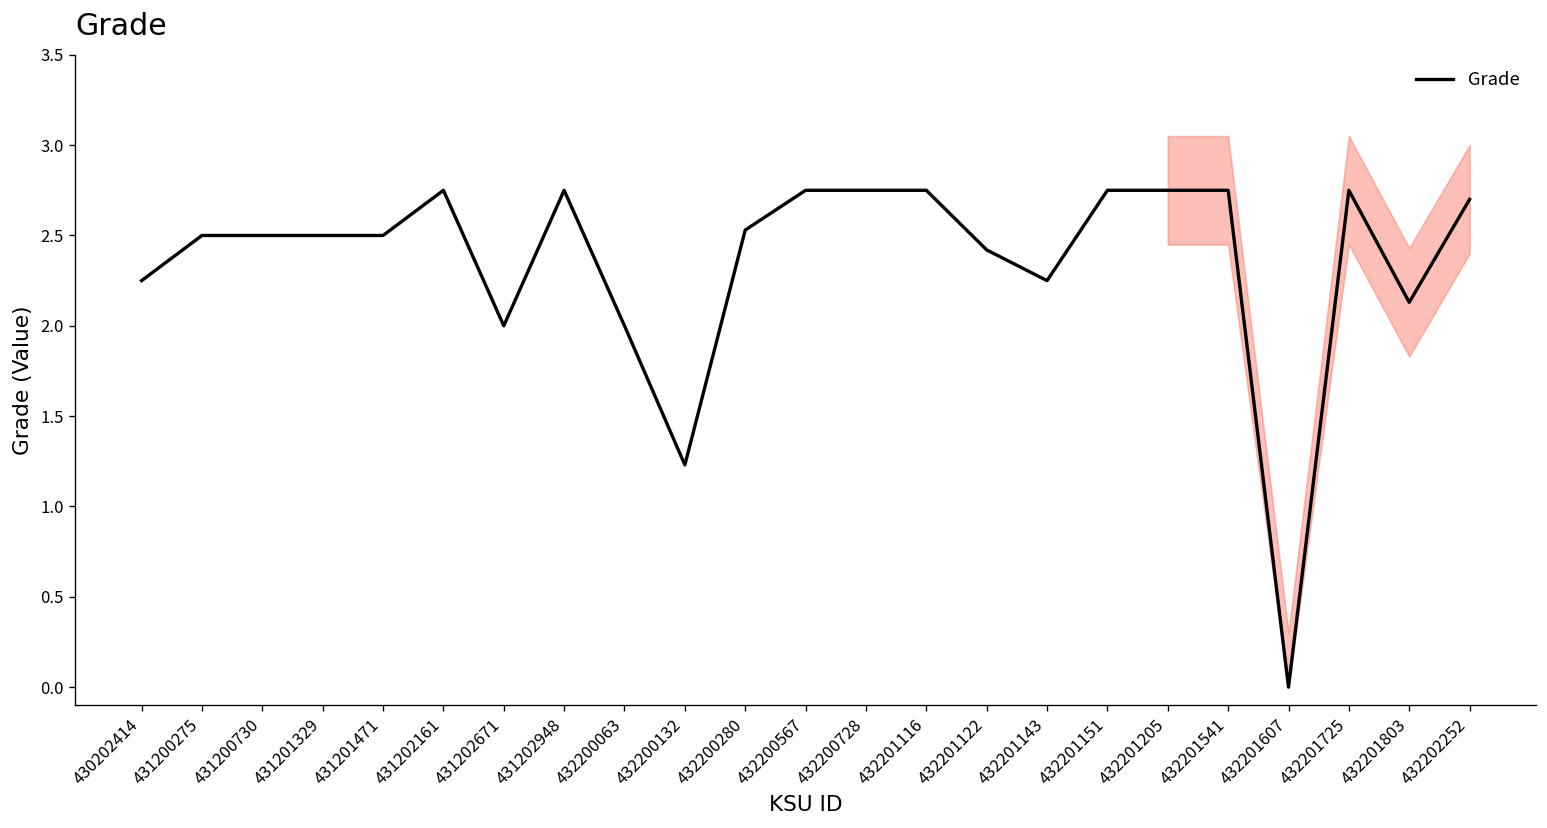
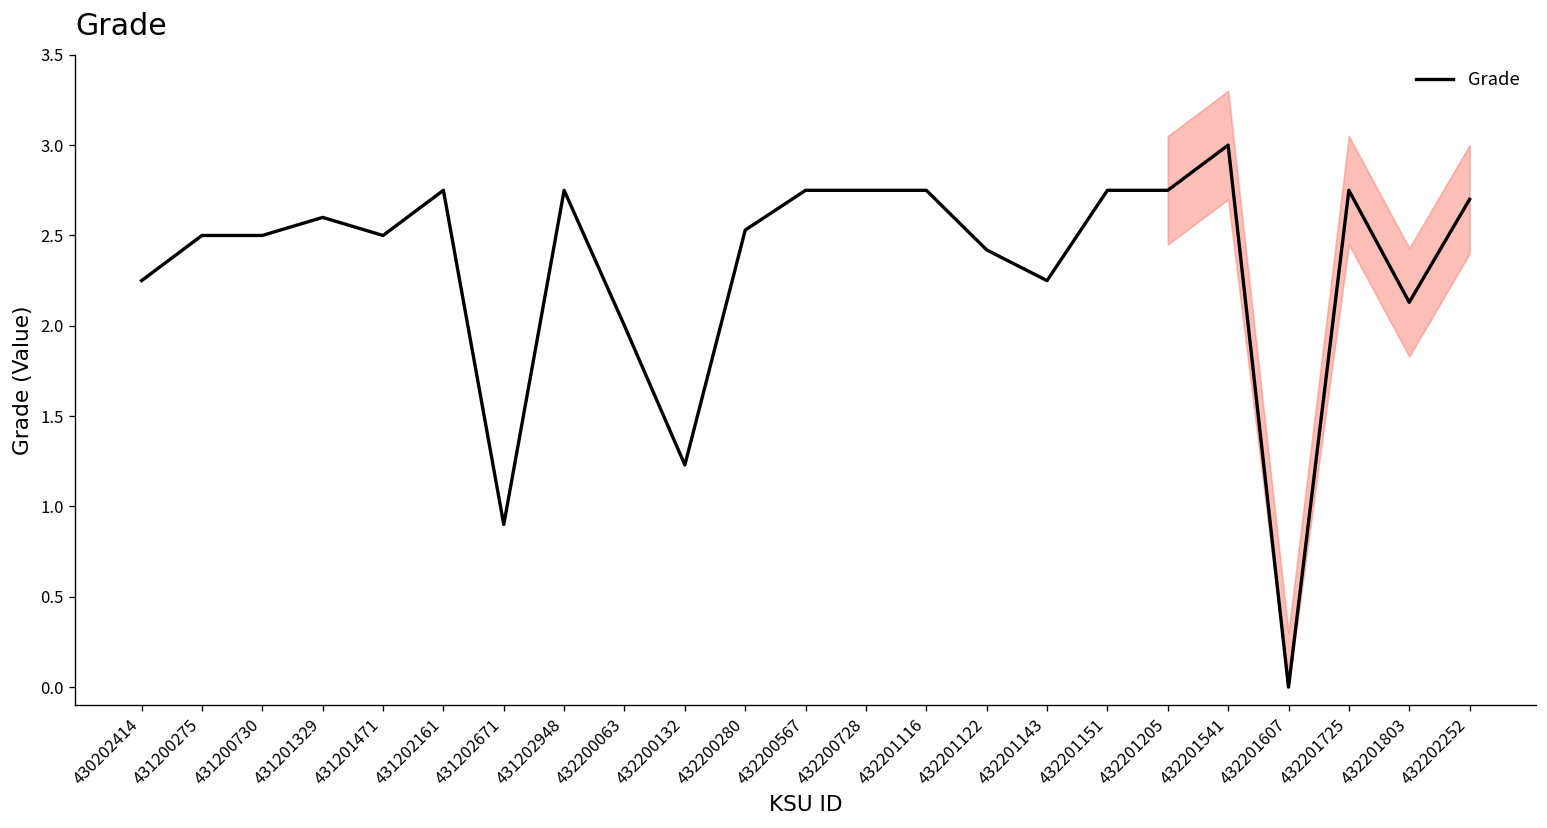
  {
    "Grade": {
      "430202414": 2.25,
      "431200275": 2.50,
      "431200730": 2.50,
-     "431201329": 2.5,
+     "431201329": 2.6,
      "431201471": 2.50,
      "431202161": 2.75,
-     "431202671": 2.0,
+     "431202671": 0.9,
      "431202948": 2.75,
      "432200063": 2.00,
      "432200132": 1.23,
      "432200280": 2.53,
      "432200567": 2.75,
      "432200728": 2.75,
      "432201116": 2.75,
      "432201122": 2.42,
      "432201143": 2.25,
      "432201151": 2.75,
      "432201205": 2.75,
-     "432201541": 2.75,
+     "432201541": 3.00,
      "432201607": 0.00,
      "432201725": 2.75,
      "432201803": 2.13,
      "432202252": 2.70
    }
  }
